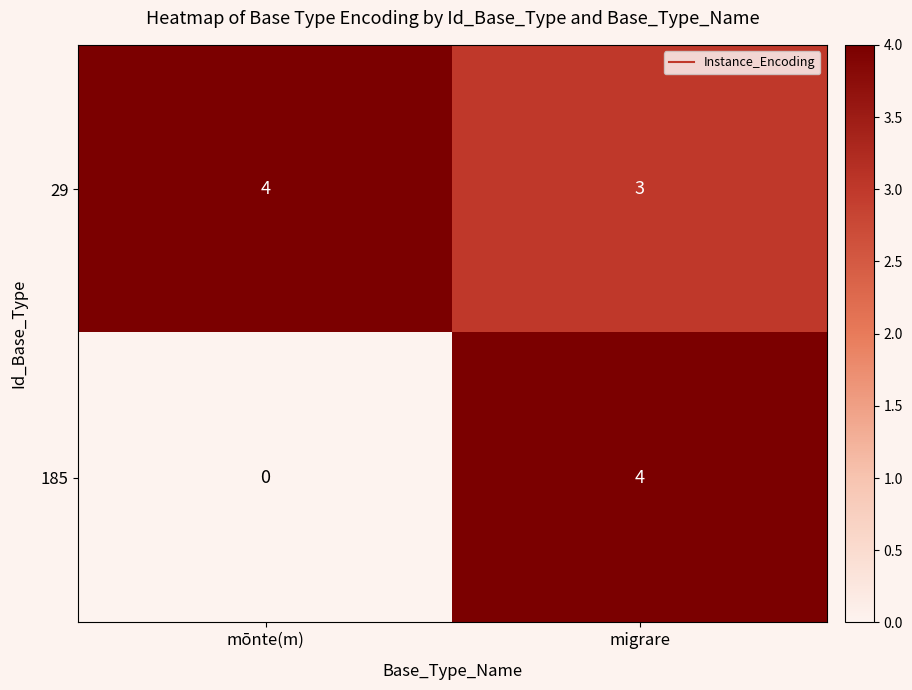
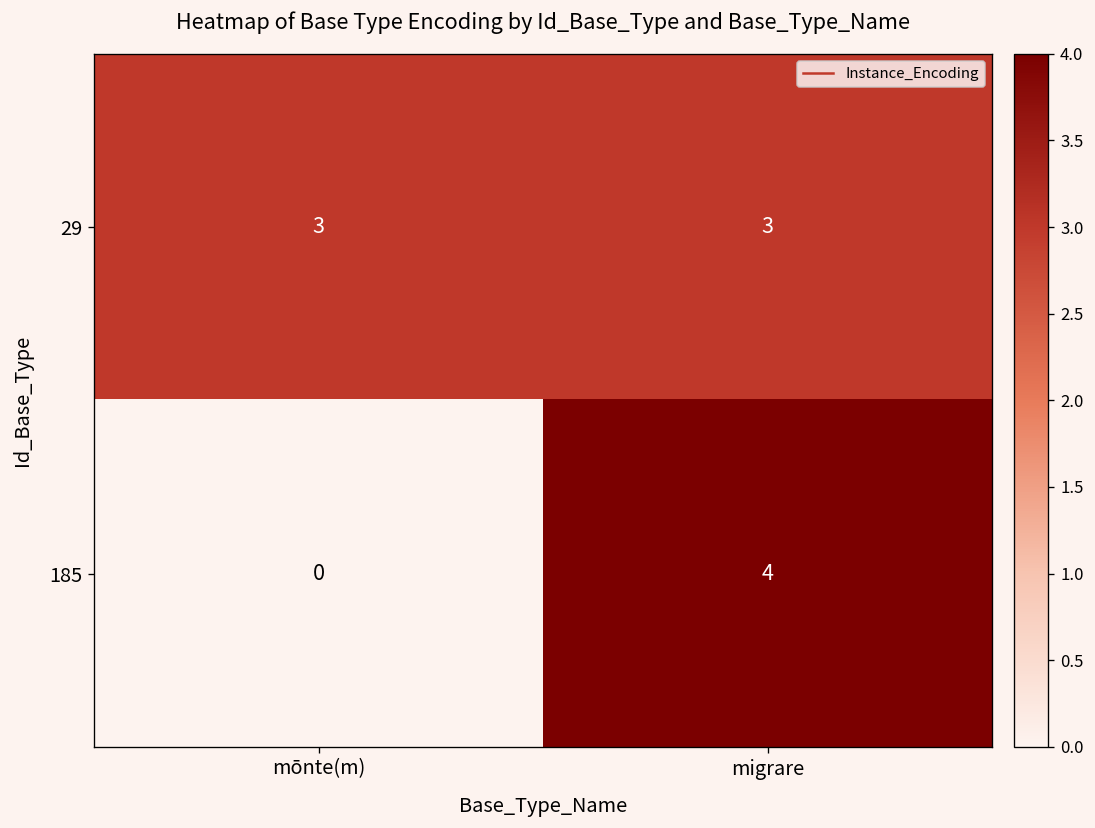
  {
    "29": {
-     "mōnte(m)": 4,
+     "mōnte(m)": 3,
      "migrare": 3
    },
    "185": {
      "mōnte(m)": 0,
      "migrare": 4
    }
  }
